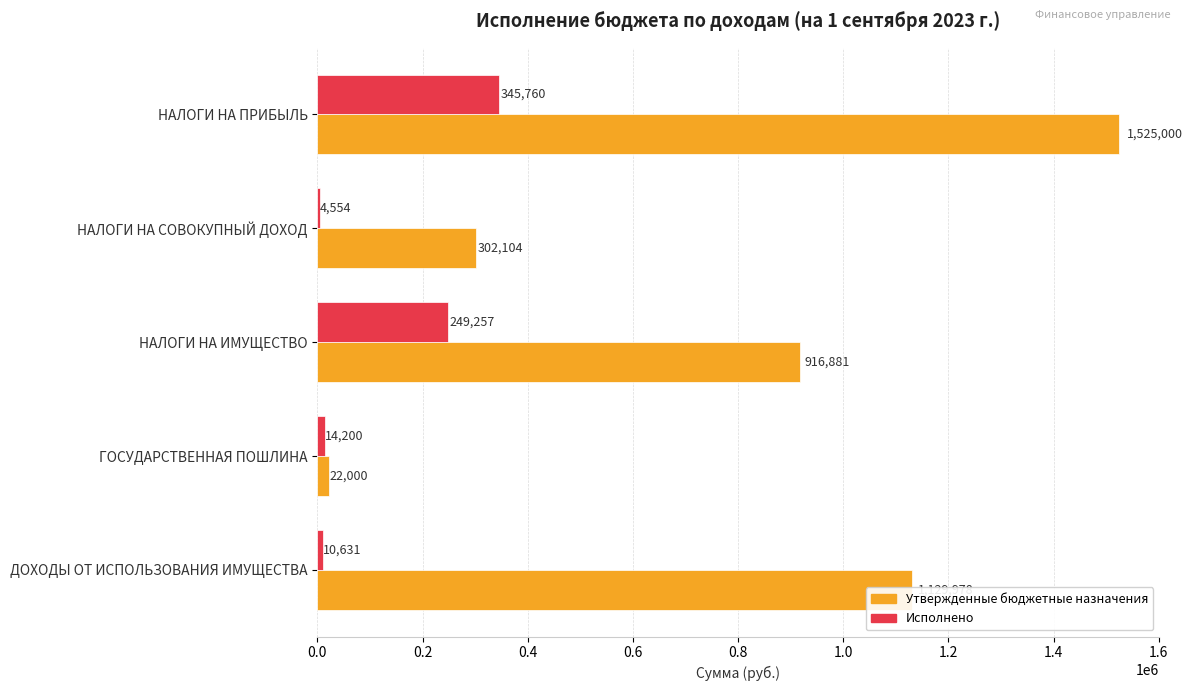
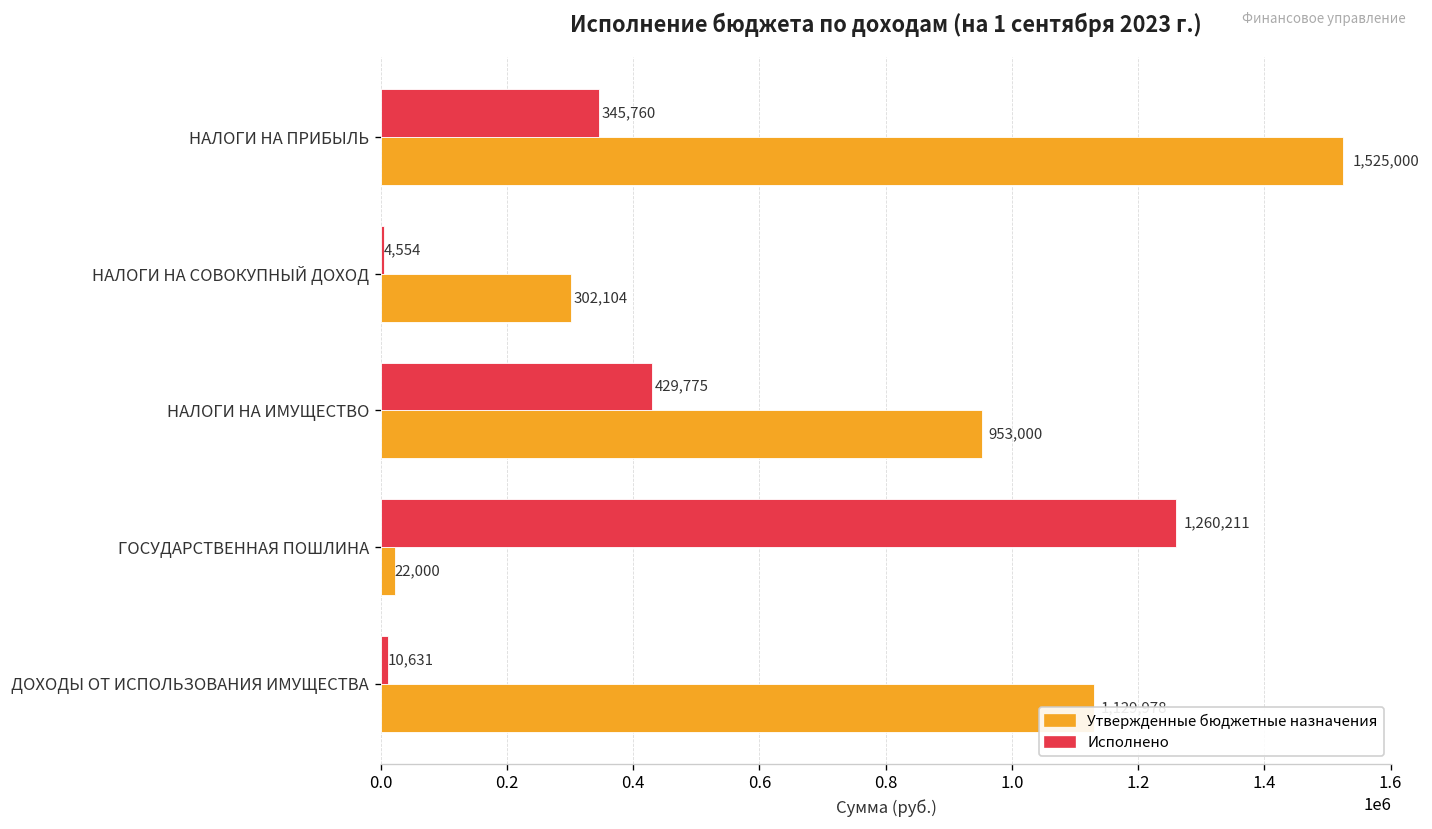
  {
    "Утвержденные бюджетные назначения": {
      "НАЛОГИ НА ПРИБЫЛЬ": "1,525,000",
      "НАЛОГИ НА СОВОКУПНЫЙ ДОХОД": "302,104",
-     "НАЛОГИ НА ИМУЩЕСТВО": "916,881",
+     "НАЛОГИ НА ИМУЩЕСТВО": "953,000",
      "ГОСУДАРСТВЕННАЯ ПОШЛИНА": "22,000"
    },
    "Исполнено": {
      "НАЛОГИ НА ПРИБЫЛЬ": "345,760",
      "НАЛОГИ НА СОВОКУПНЫЙ ДОХОД": "4,554",
-     "НАЛОГИ НА ИМУЩЕСТВО": "249,257",
-     "ГОСУДАРСТВЕННАЯ ПОШЛИНА": "14,200",
+     "НАЛОГИ НА ИМУЩЕСТВО": "429,775",
+     "ГОСУДАРСТВЕННАЯ ПОШЛИНА": "1,260,211",
      "ДОХОДЫ ОТ ИСПОЛЬЗОВАНИЯ ИМУЩЕСТВА": "10,631"
    }
  }
